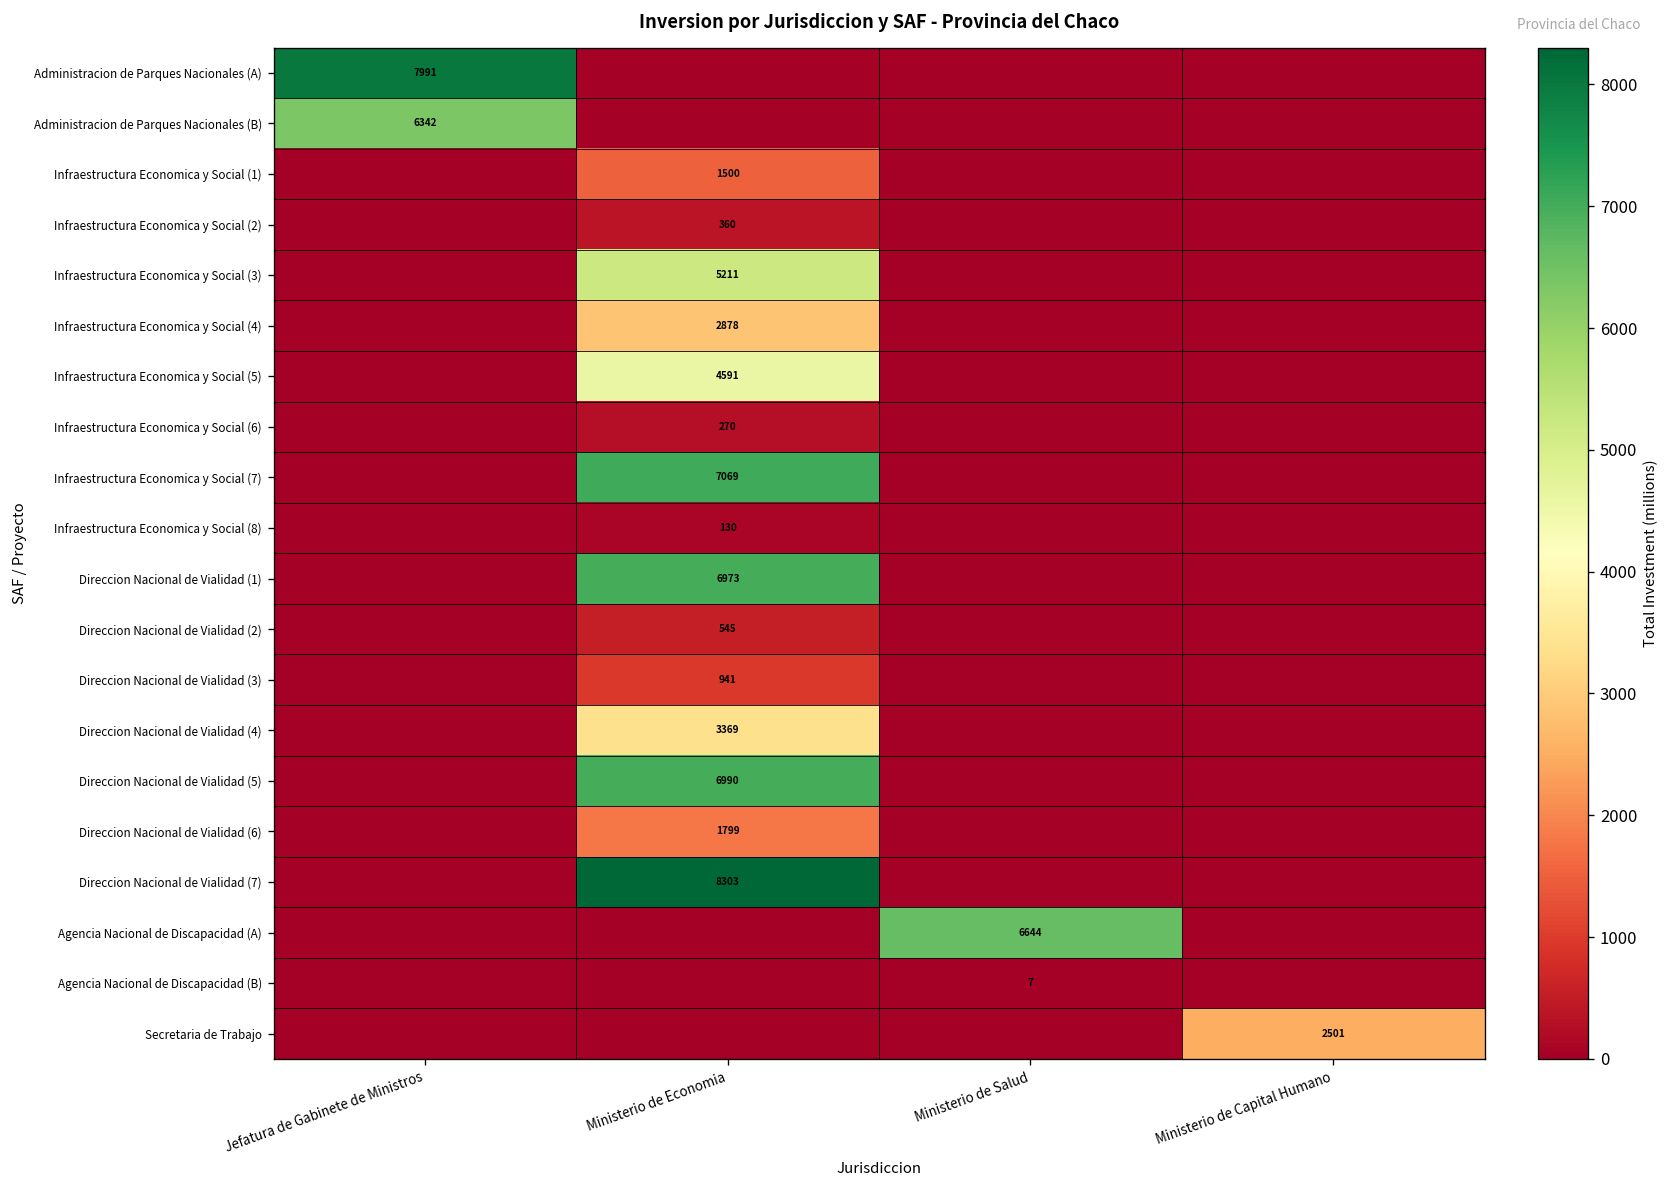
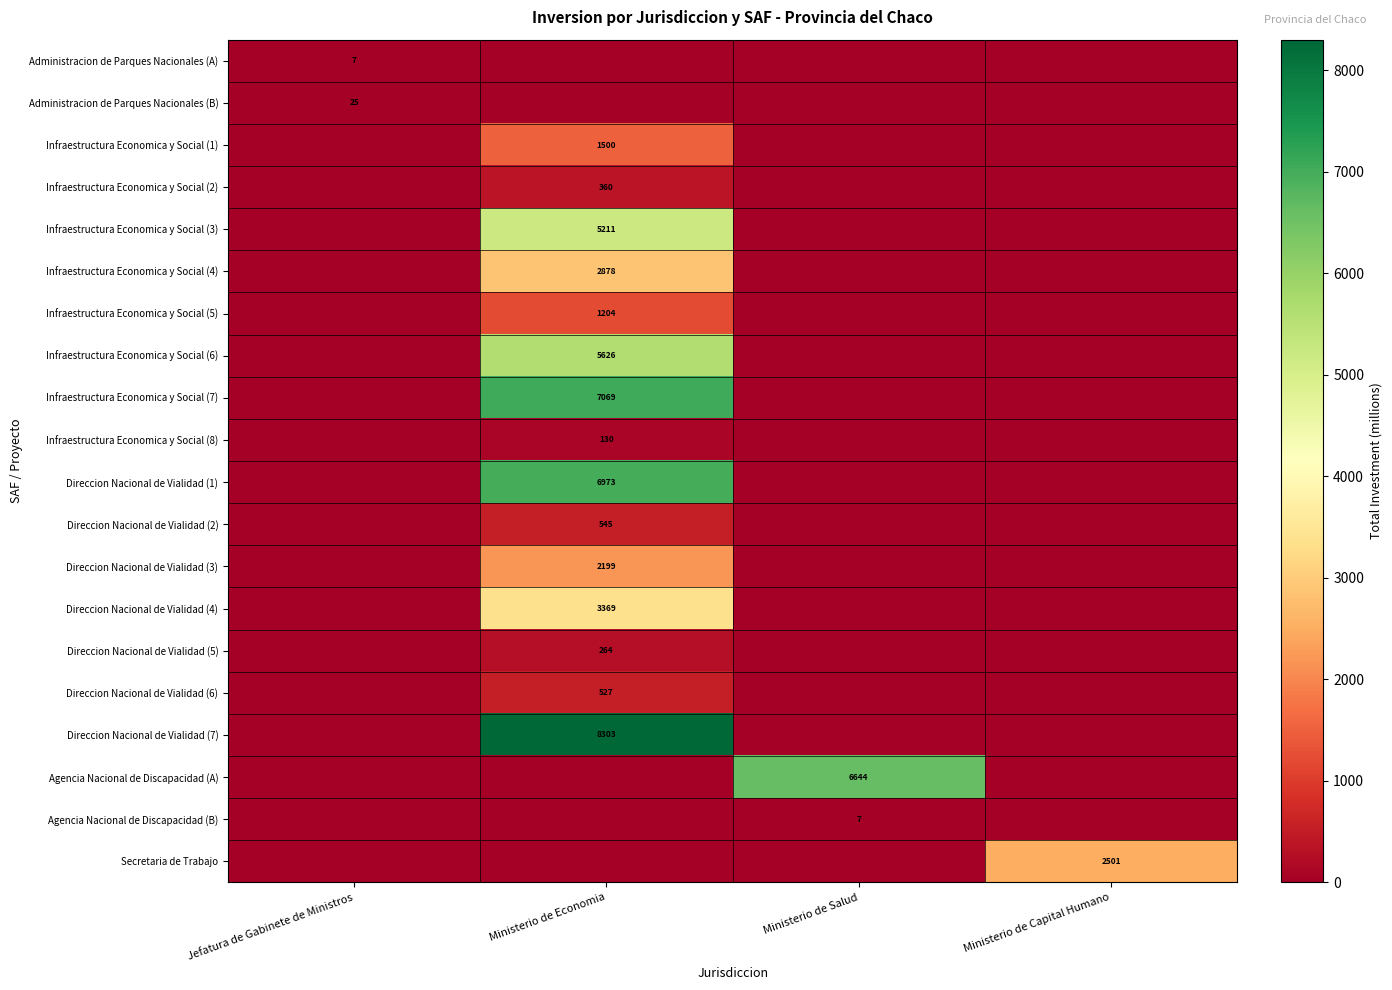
  {
    "Administracion de Parques Nacionales (A)": {
-     "Jefatura de Gabinete de Ministros": 7991
+     "Jefatura de Gabinete de Ministros": 7
    },
    "Administracion de Parques Nacionales (B)": {
-     "Jefatura de Gabinete de Ministros": 6342
+     "Jefatura de Gabinete de Ministros": 25
    },
    "Infraestructura Economica y Social (1)": {
      "Ministerio de Economia": 1500
    },
    "Infraestructura Economica y Social (2)": {
      "Ministerio de Economia": 360
    },
    "Infraestructura Economica y Social (3)": {
      "Ministerio de Economia": 5211
    },
    "Infraestructura Economica y Social (4)": {
      "Ministerio de Economia": 2878
    },
    "Infraestructura Economica y Social (5)": {
-     "Ministerio de Economia": 4591
+     "Ministerio de Economia": 1204
    },
    "Infraestructura Economica y Social (6)": {
-     "Ministerio de Economia": 270
+     "Ministerio de Economia": 5626
    },
    "Infraestructura Economica y Social (7)": {
      "Ministerio de Economia": 7069
    },
    "Infraestructura Economica y Social (8)": {
      "Ministerio de Economia": 130
    },
    "Direccion Nacional de Vialidad (1)": {
      "Ministerio de Economia": 6973
    },
    "Direccion Nacional de Vialidad (2)": {
      "Ministerio de Economia": 545
    },
    "Direccion Nacional de Vialidad (3)": {
-     "Ministerio de Economia": 941
+     "Ministerio de Economia": 2199
    },
    "Direccion Nacional de Vialidad (4)": {
      "Ministerio de Economia": 3369
    },
    "Direccion Nacional de Vialidad (5)": {
-     "Ministerio de Economia": 6990
+     "Ministerio de Economia": 264
    },
    "Direccion Nacional de Vialidad (6)": {
-     "Ministerio de Economia": 1799
+     "Ministerio de Economia": 527
    },
    "Direccion Nacional de Vialidad (7)": {
      "Ministerio de Economia": 8303
    },
    "Agencia Nacional de Discapacidad (A)": {
      "Ministerio de Salud": 6644
    },
    "Agencia Nacional de Discapacidad (B)": {
      "Ministerio de Salud": 7
    },
    "Secretaria de Trabajo": {
      "Ministerio de Capital Humano": 2501
    }
  }
